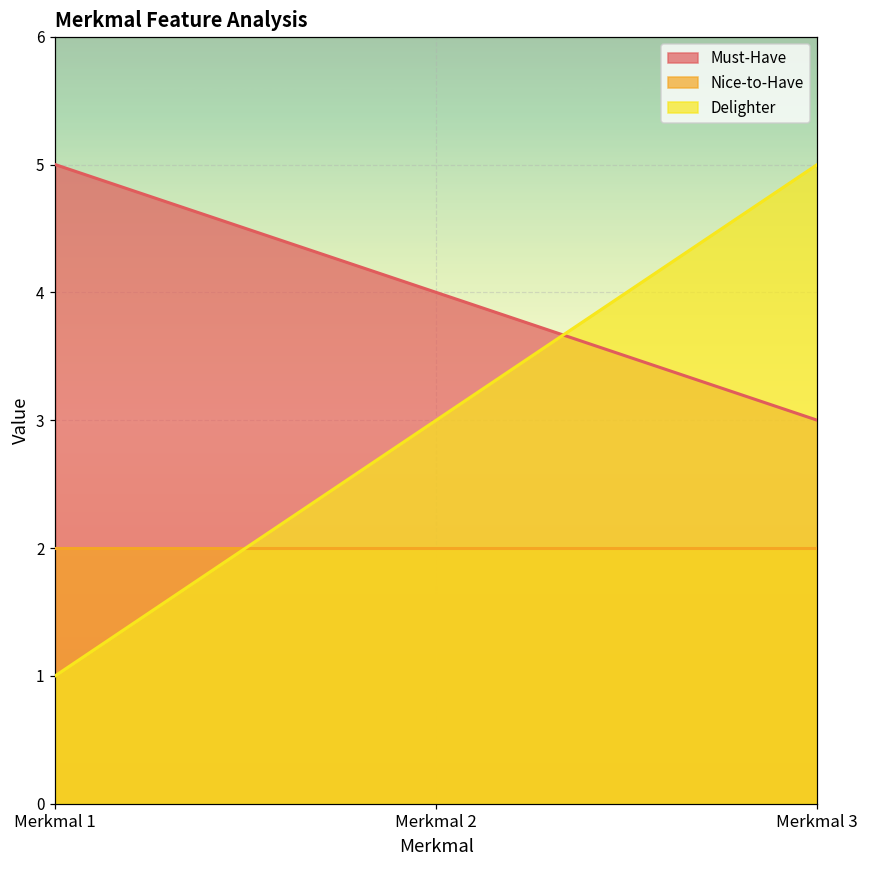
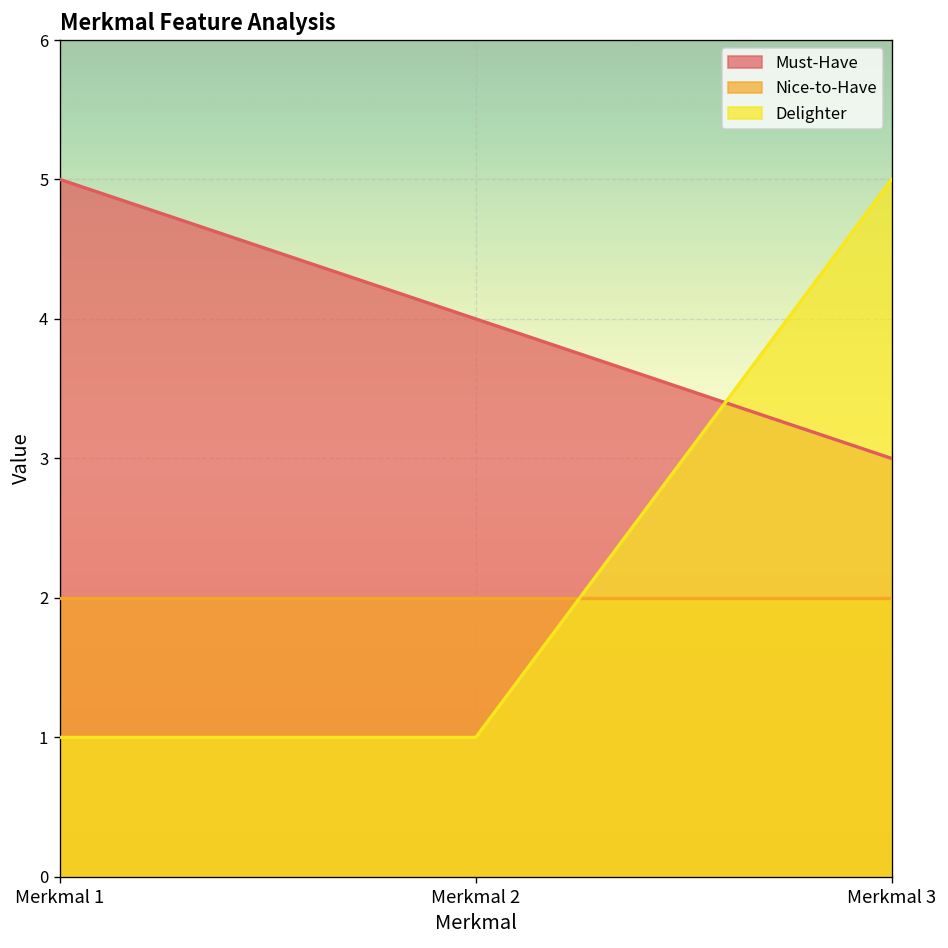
  {
    "Must-Have": {
      "Merkmal 1": 5,
      "Merkmal 2": 4,
      "Merkmal 3": 3
    },
    "Nice-to-Have": {
      "Merkmal 1": 2,
      "Merkmal 2": 2,
      "Merkmal 3": 2
    },
    "Delighter": {
      "Merkmal 1": 1,
-     "Merkmal 2": 3,
+     "Merkmal 2": 1,
      "Merkmal 3": 5
    }
  }
